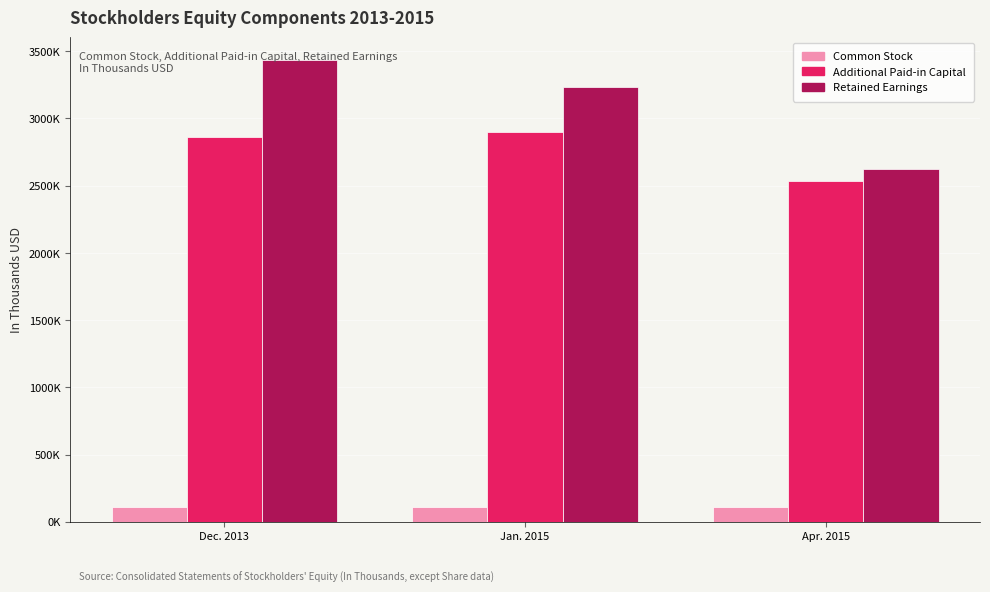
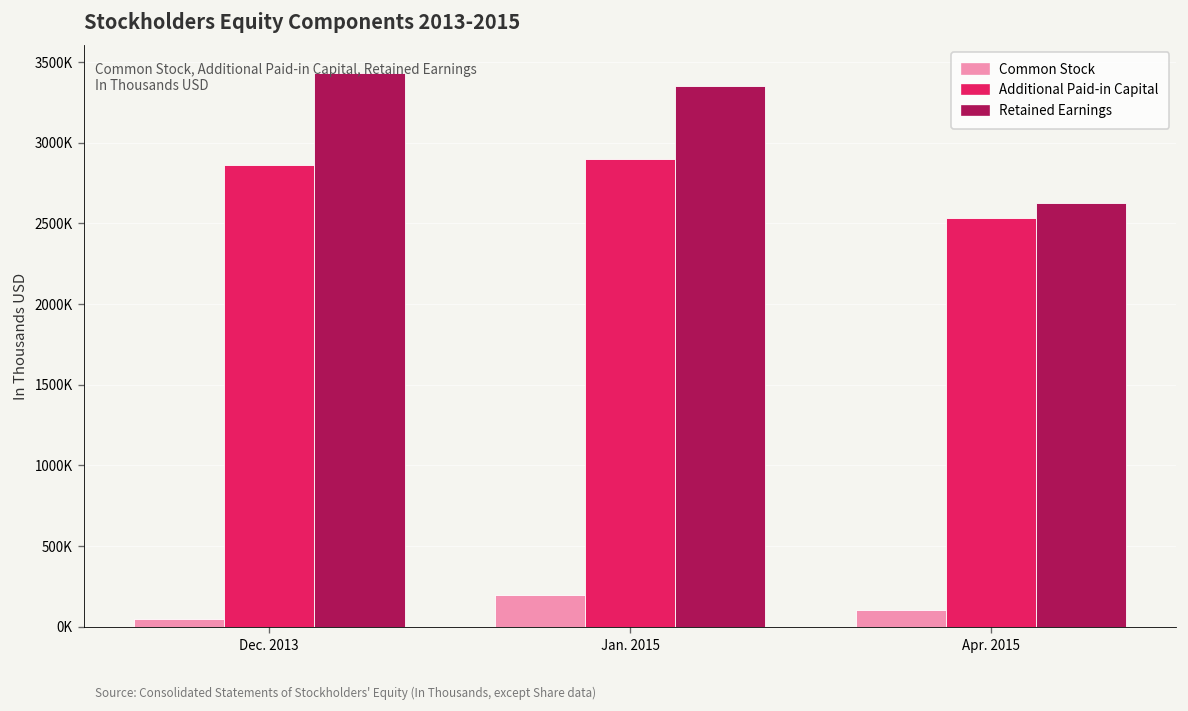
  {
    "Common Stock": {
-     "Dec. 2013": 110000,
-     "Jan. 2015": 110000,
+     "Dec. 2013": 50000,
+     "Jan. 2015": 200000,
      "Apr. 2015": 110000
    },
    "Additional Paid-in Capital": {
      "Dec. 2013": 2860000,
      "Jan. 2015": 2900000,
      "Apr. 2015": 2530000
    },
    "Retained Earnings": {
      "Dec. 2013": 3430000,
-     "Jan. 2015": 3230000,
+     "Jan. 2015": 3350000,
      "Apr. 2015": 2620000
    }
  }
